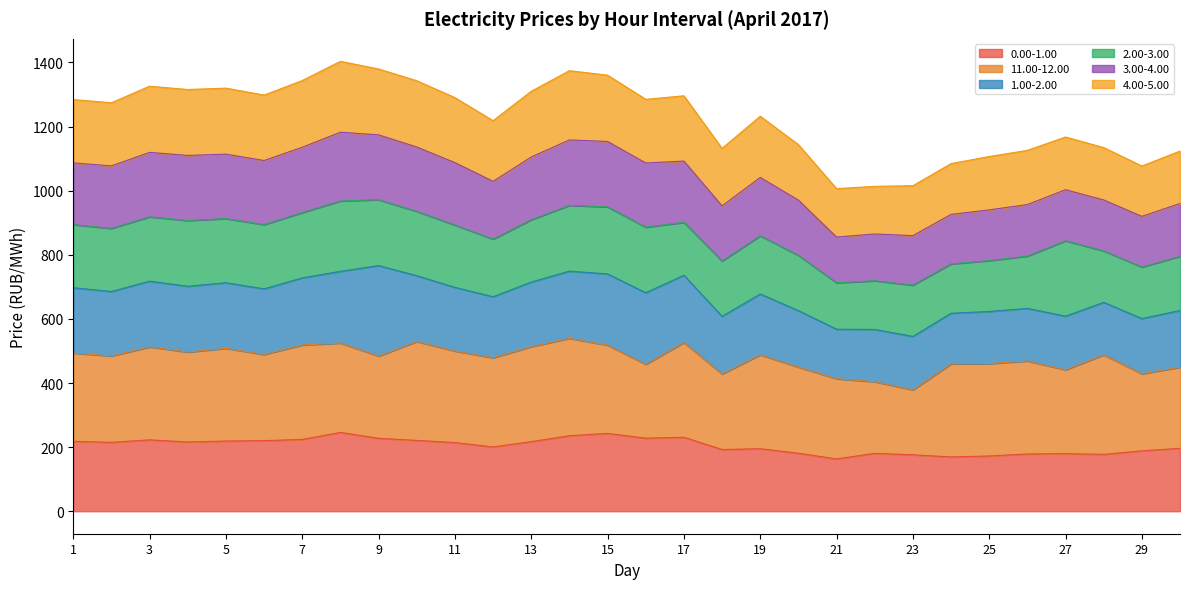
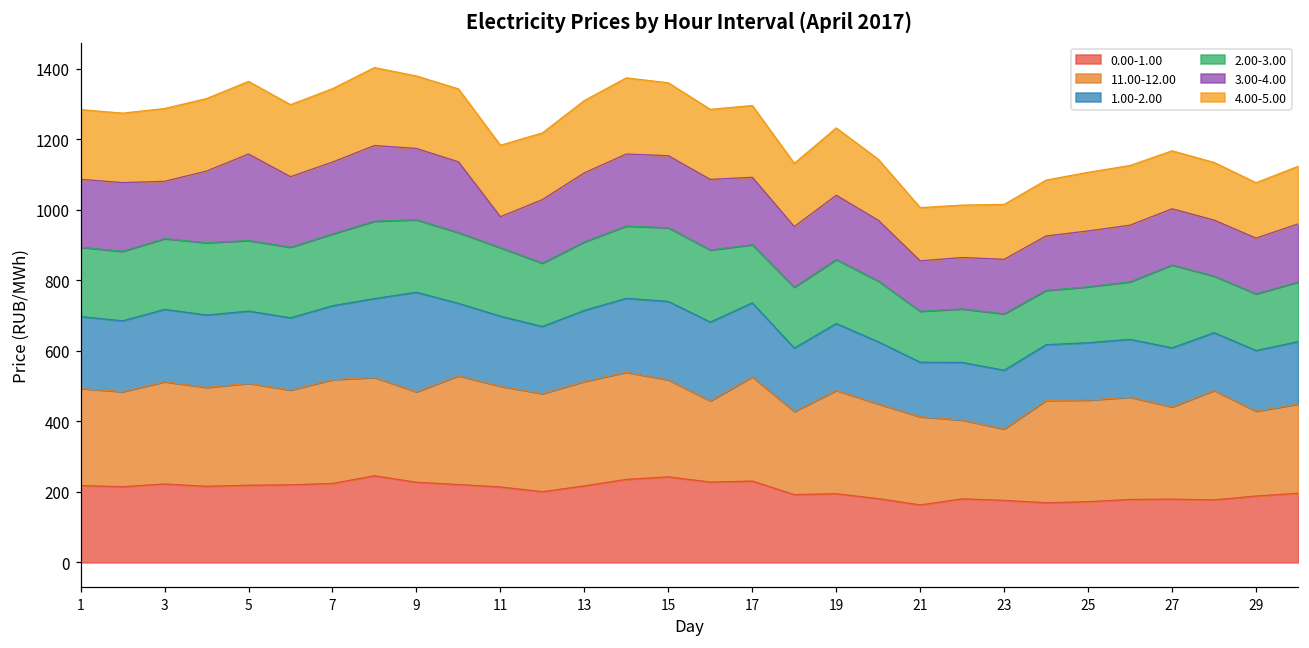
  {
    "1.00-2.00": {
      "1": 200,
      "3": 210,
      "5": 200,
      "7": 210,
      "9": 280,
      "11": 200,
      "13": 200,
      "15": 220,
      "17": 210,
      "19": 190,
      "21": 150,
      "23": 170,
      "25": 160,
      "27": 170,
      "29": 170
    },
    "2.00-3.00": {
      "1": 200,
      "3": 200,
      "5": 200,
      "7": 200,
      "9": 210,
      "11": 190,
      "13": 190,
      "15": 210,
      "17": 160,
      "19": 180,
      "21": 140,
      "23": 160,
      "25": 160,
      "27": 240,
      "29": 160
    },
    "3.00-4.00": {
      "1": 190,
-     "3": 200,
-     "5": 200,
+     "3": 160,
+     "5": 250,
      "7": 200,
      "9": 200,
-     "11": 190,
+     "11": 90,
      "13": 200,
      "15": 200,
      "17": 190,
      "19": 180,
      "21": 140,
      "23": 150,
      "25": 160,
      "27": 160,
      "29": 160
    }
  }
